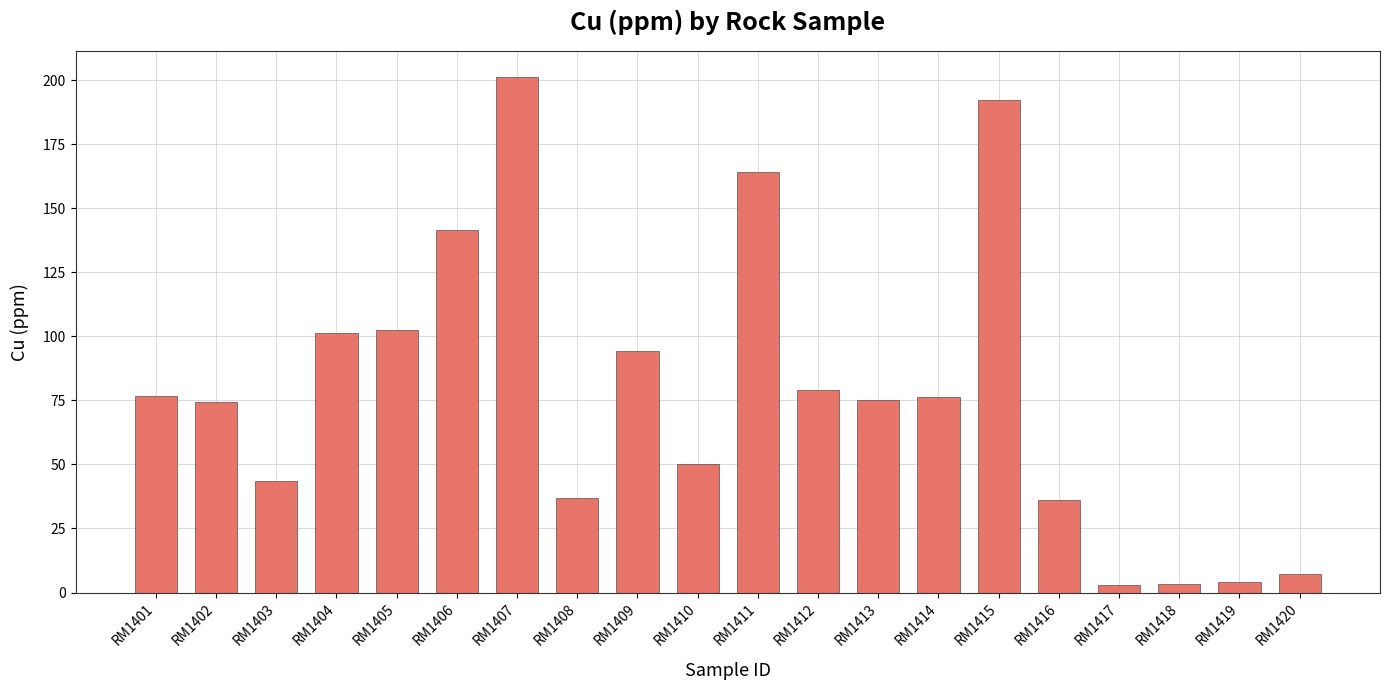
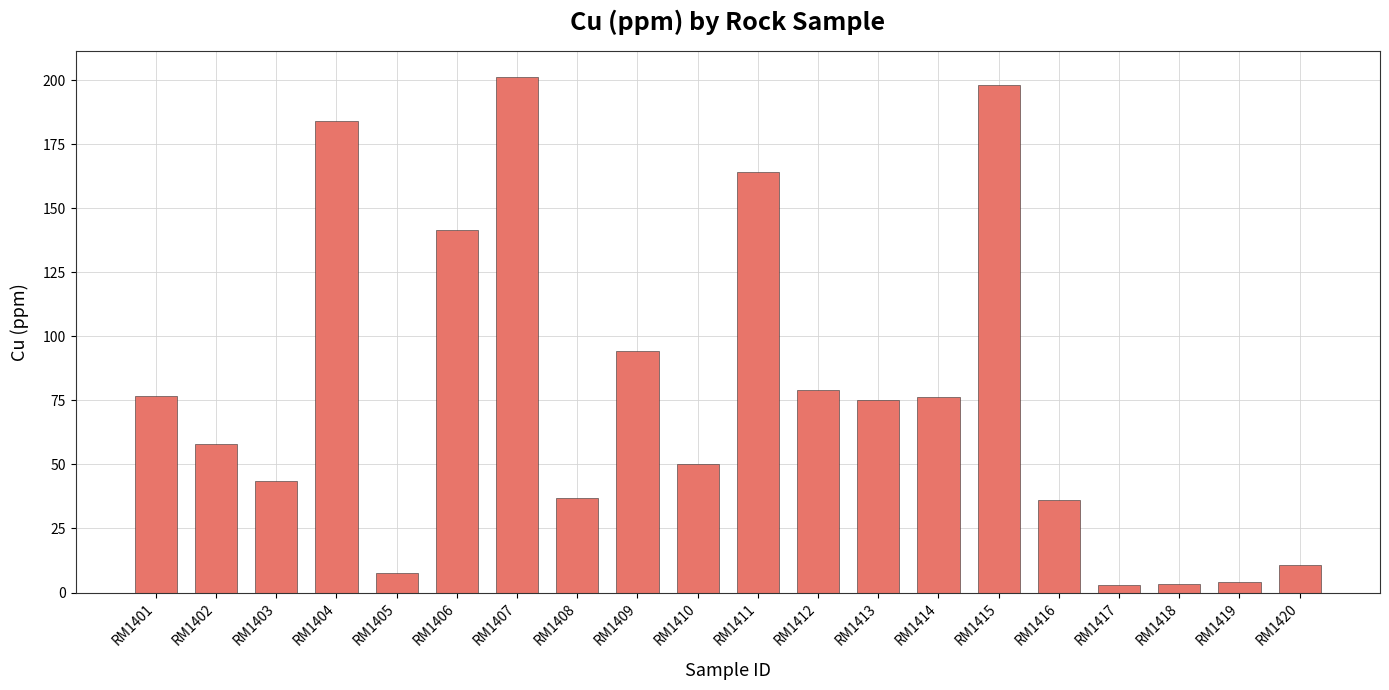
  {
    "RM1401": 77,
-   "RM1402": 75,
+   "RM1402": 58,
    "RM1403": 44,
-   "RM1404": 101,
-   "RM1405": 103,
+   "RM1404": 184,
+   "RM1405": 8,
    "RM1406": 142,
    "RM1407": 201,
    "RM1408": 37,
    "RM1409": 94,
    "RM1410": 50,
    "RM1411": 164,
    "RM1412": 79,
    "RM1413": 75,
    "RM1414": 76,
-   "RM1415": 192,
+   "RM1415": 198,
    "RM1416": 36,
    "RM1417": 3,
    "RM1418": 4,
    "RM1419": 4,
-   "RM1420": 7
+   "RM1420": 11
  }
